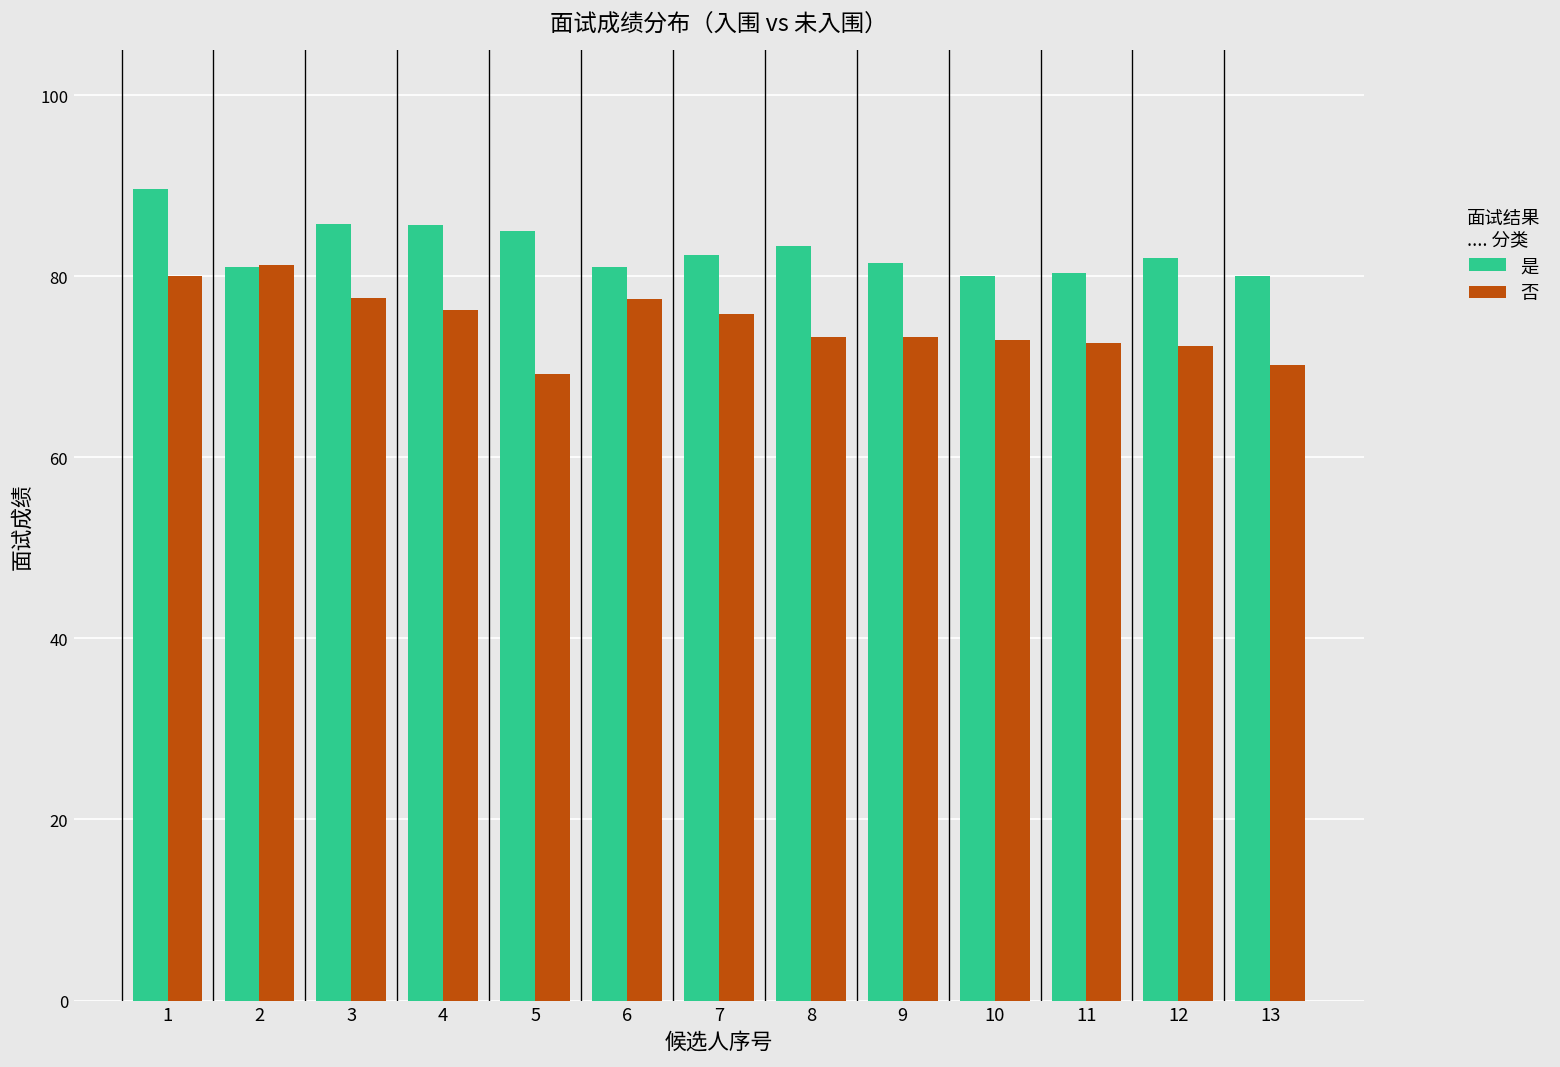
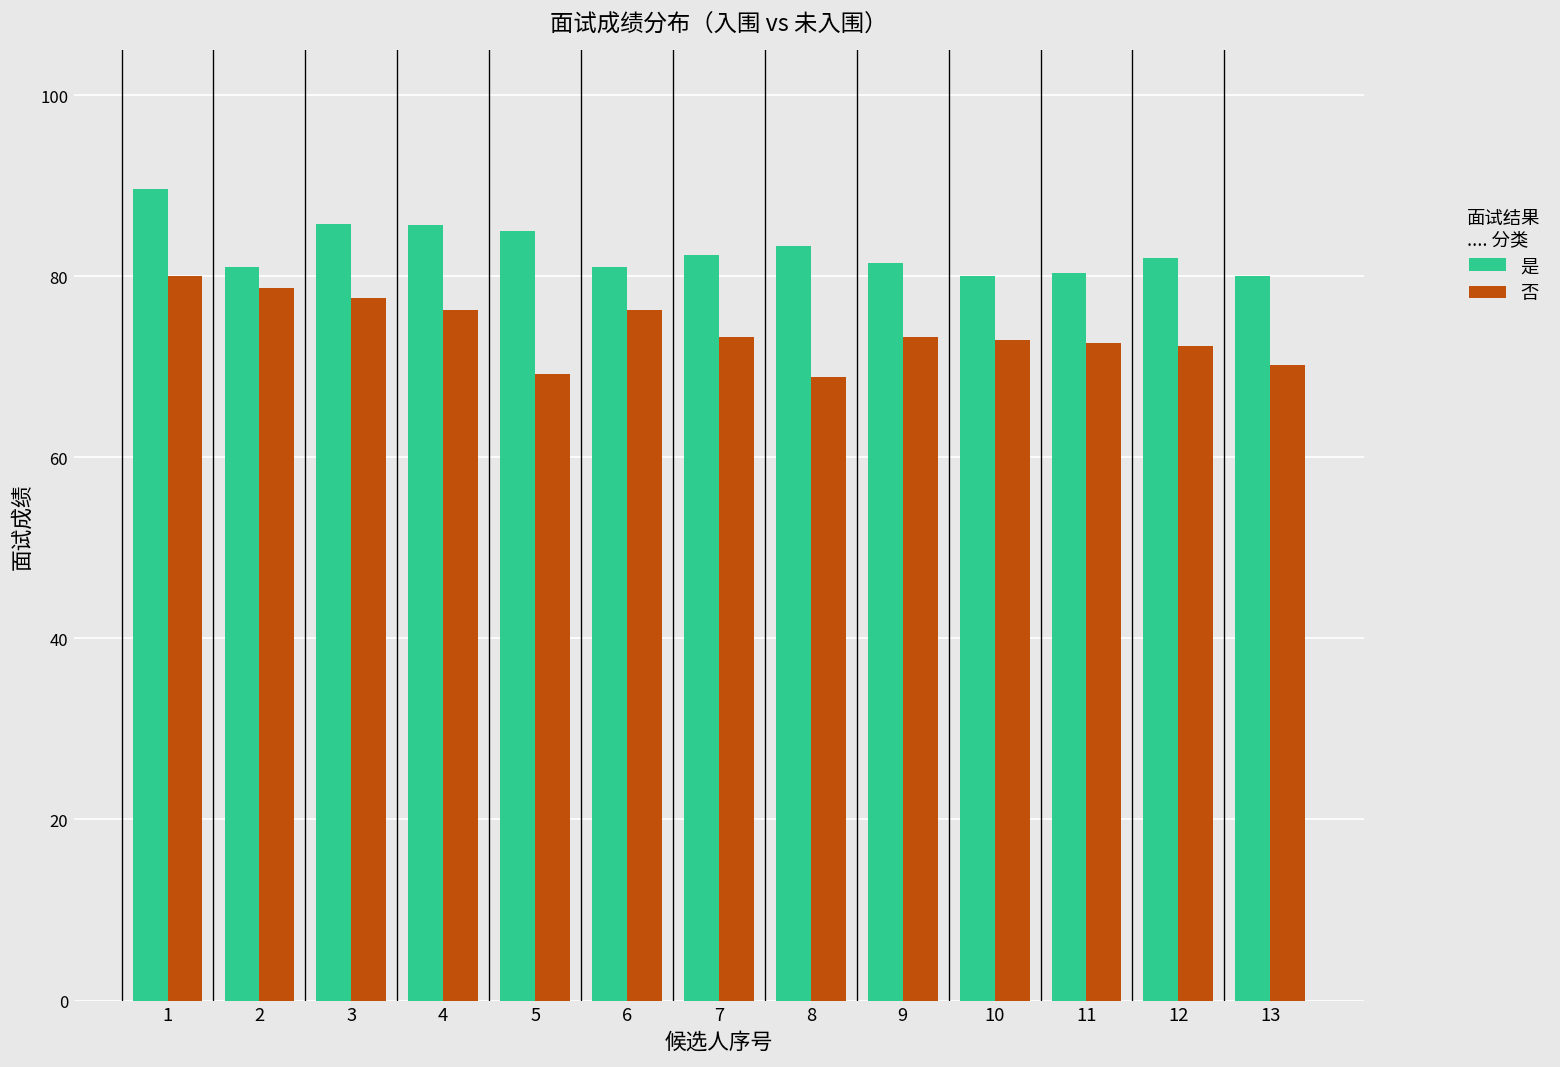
  {
    "是": {
      "1": 90,
      "2": 81,
      "3": 86,
      "4": 86,
      "5": 85,
      "6": 81,
      "7": 82,
      "8": 83,
      "9": 82,
      "10": 80,
      "11": 80,
      "12": 82,
      "13": 80
    },
    "否": {
      "1": 80,
-     "2": 81,
+     "2": 79,
      "3": 78,
      "4": 76,
      "5": 69,
-     "6": 77,
-     "7": 76,
-     "8": 73,
+     "6": 76,
+     "7": 73,
+     "8": 69,
      "9": 73,
      "10": 73,
      "11": 73,
      "12": 72,
      "13": 70
    }
  }
